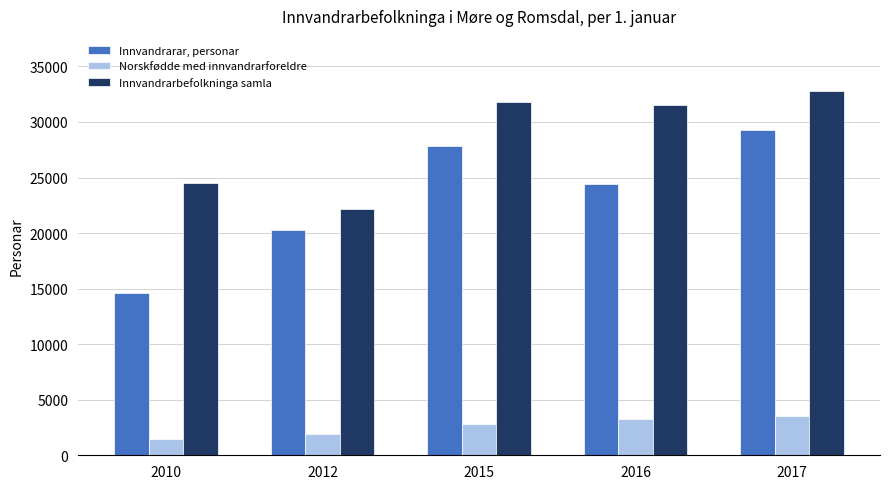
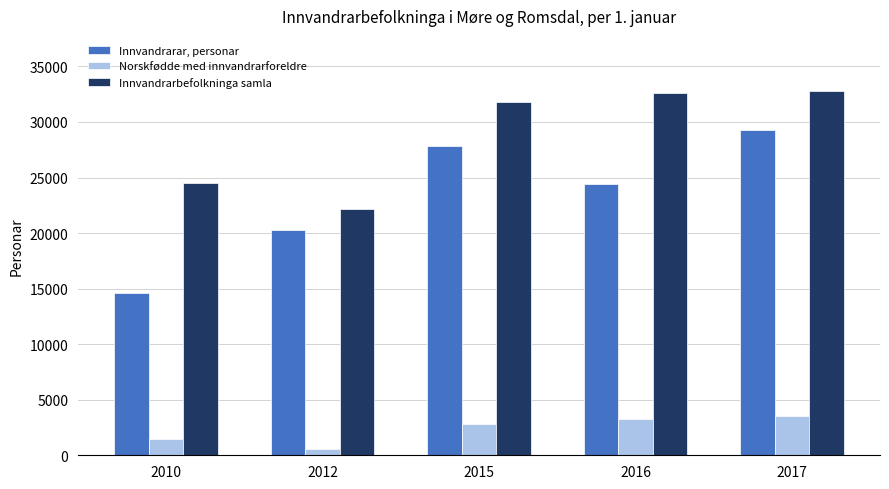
  {
    "Innvandrarar, personar": {
      "2010": 14600,
      "2012": 20200,
      "2015": 27800,
      "2016": 24500,
      "2017": 29300
    },
    "Norskfødde med innvandrarforeldre": {
      "2010": 1400,
-     "2012": 1900,
+     "2012": 600,
      "2015": 2800,
      "2016": 3300,
      "2017": 3600
    },
    "Innvandrarbefolkninga samla": {
      "2010": 24500,
      "2012": 22100,
      "2015": 31800,
-     "2016": 31500,
+     "2016": 32600,
      "2017": 32800
    }
  }
